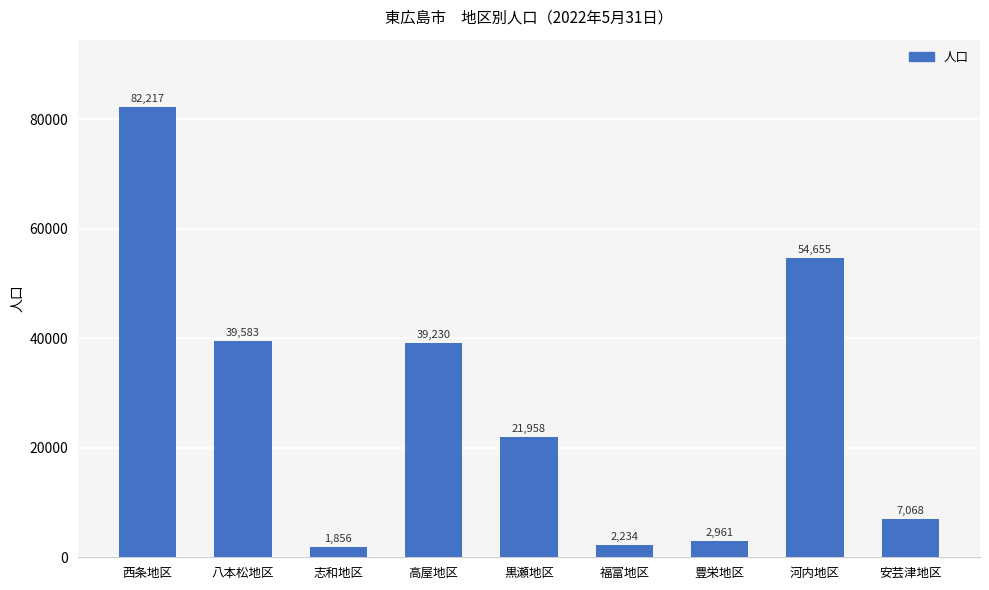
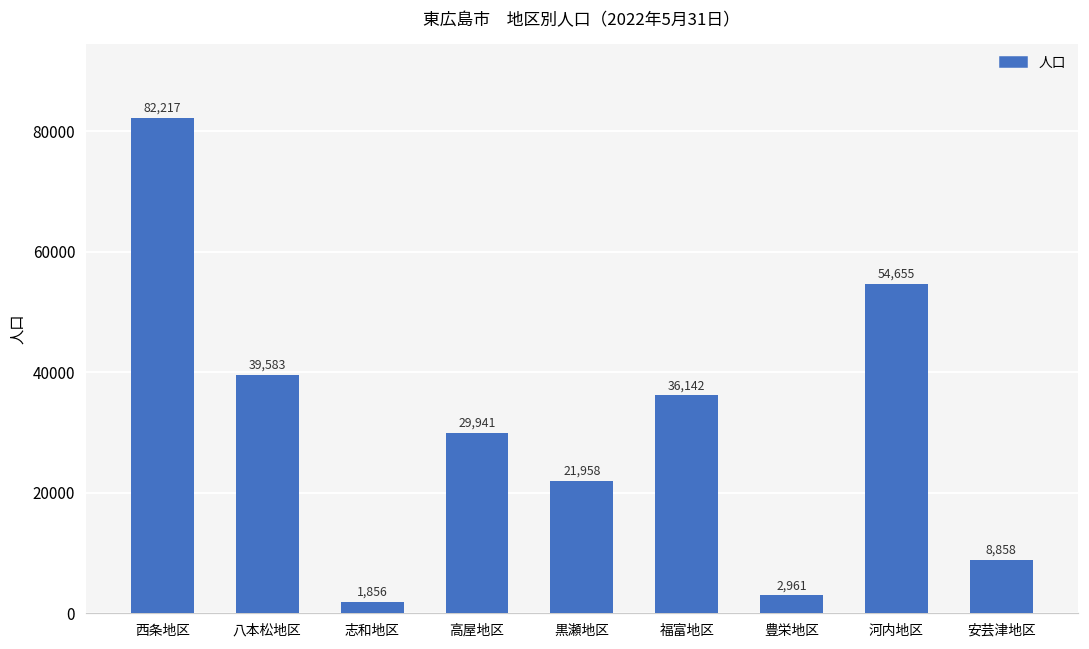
  {
    "西条地区": "82,217",
    "八本松地区": "39,583",
    "志和地区": "1,856",
-   "高屋地区": "39,230",
+   "高屋地区": "29,941",
    "黒瀬地区": "21,958",
-   "福富地区": "2,234",
+   "福富地区": "36,142",
    "豊栄地区": "2,961",
    "河内地区": "54,655",
-   "安芸津地区": "7,068"
+   "安芸津地区": "8,858"
  }
